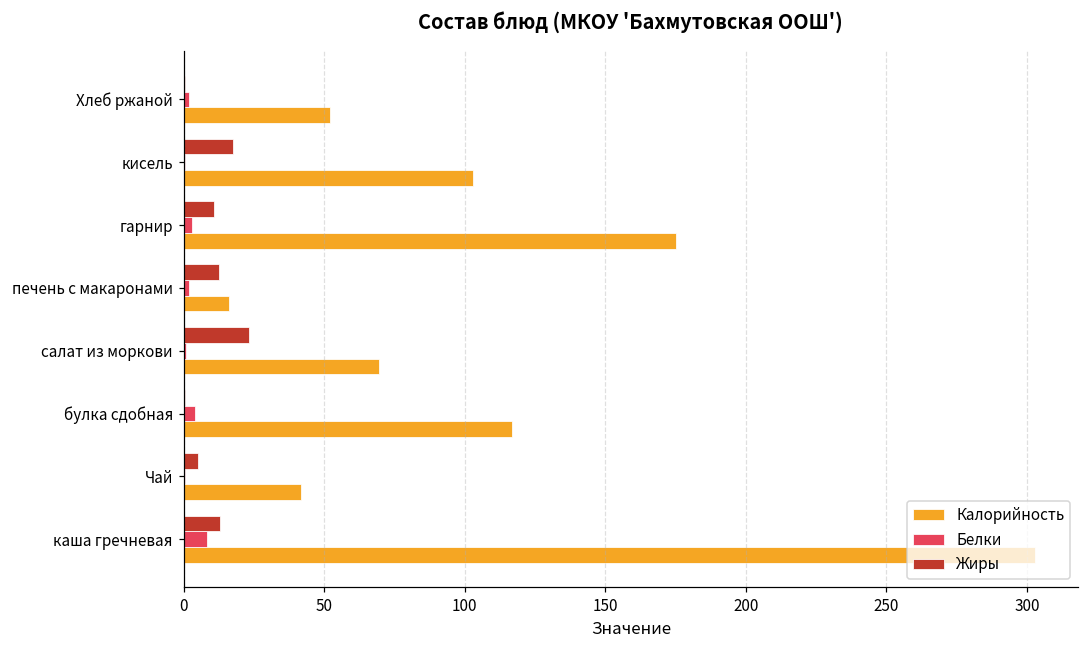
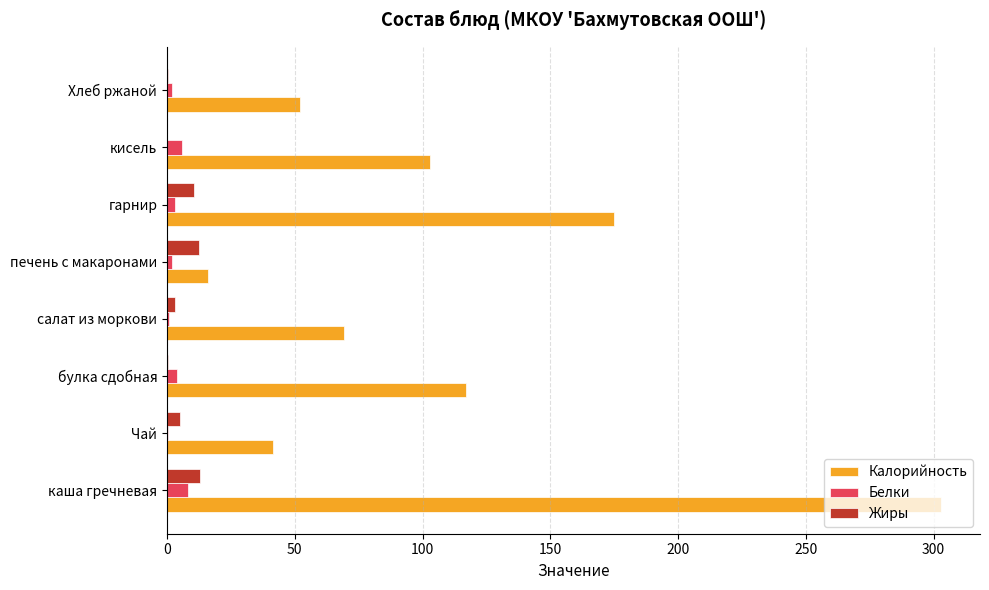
  {
    "Калорийность": {
      "Хлеб ржаной": 52,
      "кисель": 103,
      "гарнир": 175,
      "печень с макаронами": 16,
      "салат из моркови": 69,
      "булка сдобная": 117,
      "Чай": 42
    },
    "Белки": {
      "Хлеб ржаной": 2,
-     "кисель": 1,
+     "кисель": 6,
      "гарнир": 3,
      "печень с макаронами": 2,
      "булка сдобная": 4,
      "каша гречневая": 8
    },
    "Жиры": {
-     "кисель": 18,
+     "кисель": 0,
      "гарнир": 11,
      "печень с макаронами": 13,
-     "салат из моркови": 23,
+     "салат из моркови": 3,
      "Чай": 5,
      "каша гречневая": 13
    }
  }
